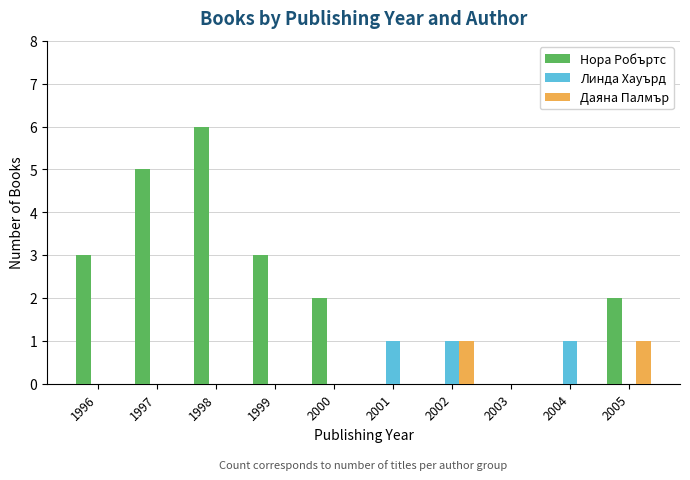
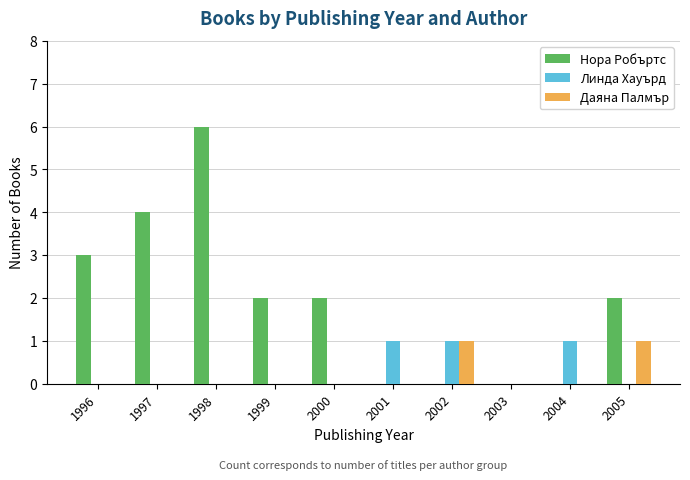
  {
    "Нора Робъртс": {
      "1996": 3,
-     "1997": 5,
+     "1997": 4,
      "1998": 6,
-     "1999": 3,
+     "1999": 2,
      "2000": 2,
      "2001": 0,
      "2002": 0,
      "2003": 0,
      "2004": 0,
      "2005": 2
    },
    "Линда Хауърд": {
      "1996": 0,
      "1997": 0,
      "1998": 0,
      "1999": 0,
      "2000": 0,
      "2001": 1,
      "2002": 1,
      "2003": 0,
      "2004": 1,
      "2005": 0
    },
    "Даяна Палмър": {
      "1996": 0,
      "1997": 0,
      "1998": 0,
      "1999": 0,
      "2000": 0,
      "2001": 0,
      "2002": 1,
      "2003": 0,
      "2004": 0,
      "2005": 1
    }
  }
